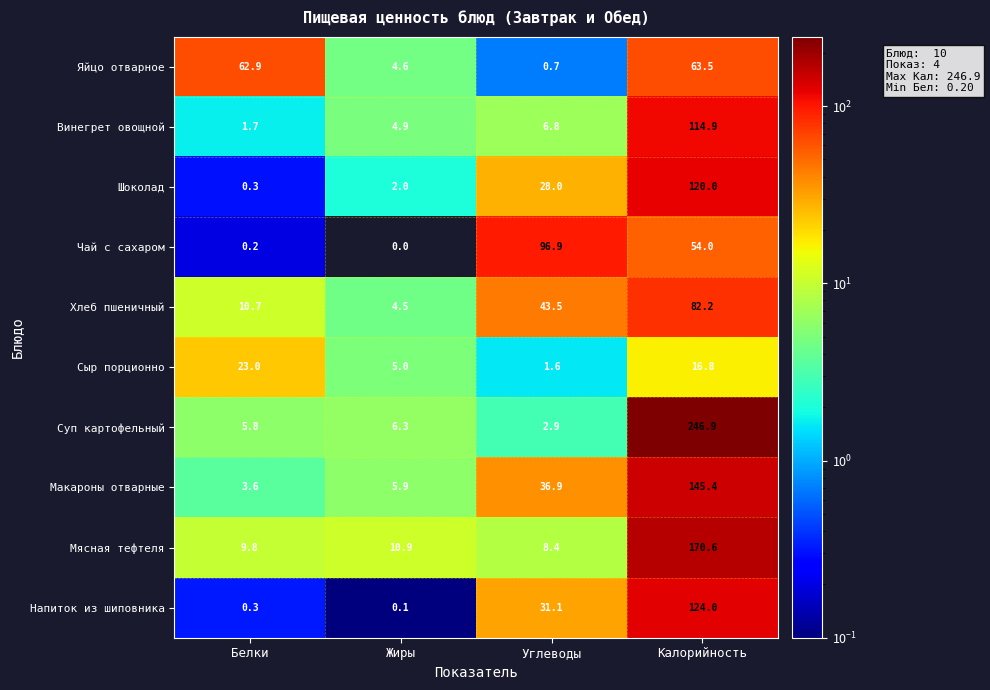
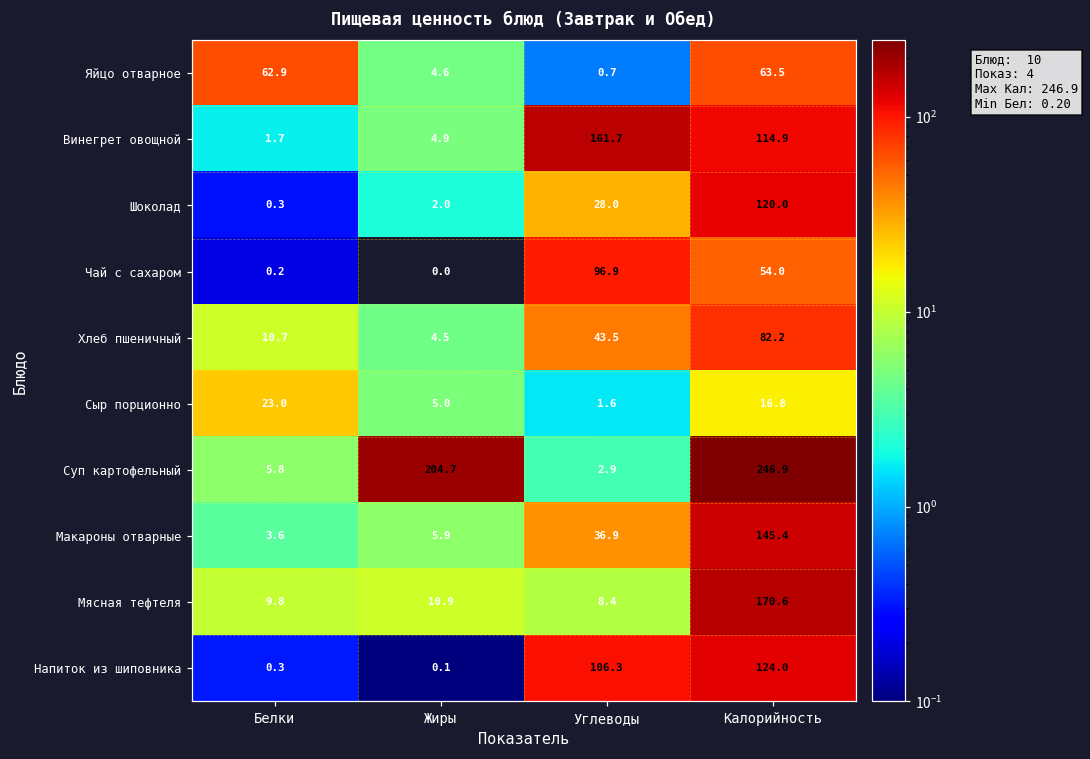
  {
    "Яйцо отварное": {
      "Белки": 62.9,
      "Жиры": 4.6,
      "Углеводы": 0.7,
      "Калорийность": 63.5
    },
    "Винегрет овощной": {
      "Белки": 1.7,
      "Жиры": 4.9,
-     "Углеводы": 6.8,
+     "Углеводы": 161.7,
      "Калорийность": 114.9
    },
    "Шоколад": {
      "Белки": 0.3,
      "Жиры": 2.0,
      "Углеводы": 28.0,
      "Калорийность": 120.0
    },
    "Чай с сахаром": {
      "Белки": 0.2,
      "Жиры": 0.0,
      "Углеводы": 96.9,
      "Калорийность": 54.0
    },
    "Хлеб пшеничный": {
      "Белки": 10.7,
      "Жиры": 4.5,
      "Углеводы": 43.5,
      "Калорийность": 82.2
    },
    "Сыр порционно": {
      "Белки": 23.0,
      "Жиры": 5.0,
      "Углеводы": 1.6,
      "Калорийность": 16.8
    },
    "Суп картофельный": {
      "Белки": 5.8,
-     "Жиры": 6.3,
+     "Жиры": 204.7,
      "Углеводы": 2.9,
      "Калорийность": 246.9
    },
    "Макароны отварные": {
      "Белки": 3.6,
      "Жиры": 5.9,
      "Углеводы": 36.9,
      "Калорийность": 145.4
    },
    "Мясная тефтеля": {
      "Белки": 9.8,
      "Жиры": 10.9,
      "Углеводы": 8.4,
      "Калорийность": 170.6
    },
    "Напиток из шиповника": {
      "Белки": 0.3,
      "Жиры": 0.1,
-     "Углеводы": 31.1,
+     "Углеводы": 106.3,
      "Калорийность": 124.0
    }
  }
